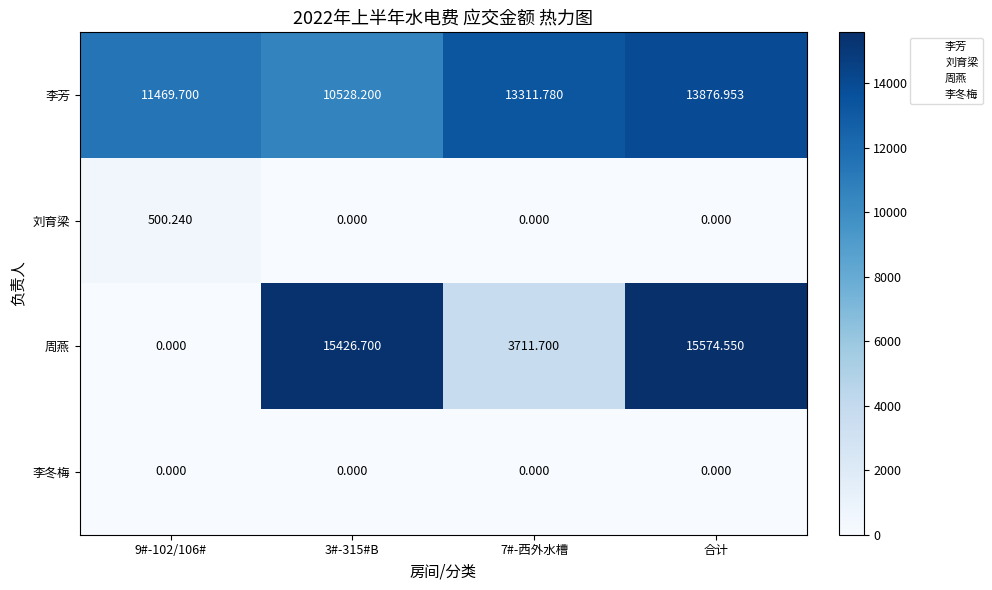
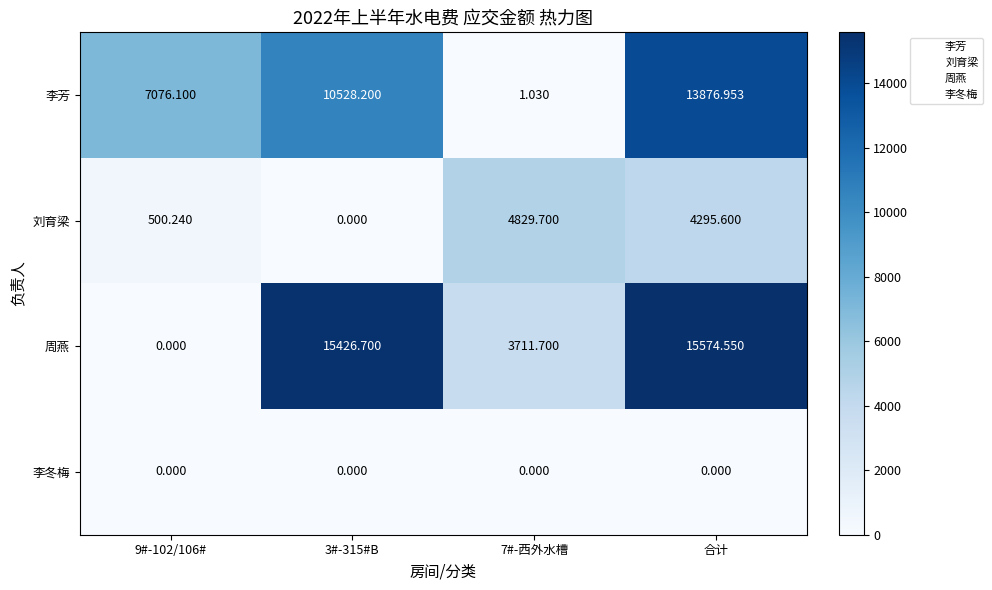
  {
    "李芳": {
-     "9#-102/106#": 11469.700,
+     "9#-102/106#": 7076.100,
      "3#-315#B": 10528.200,
-     "7#-西外水槽": 13311.780,
+     "7#-西外水槽": 1.030,
      "合计": 13876.953
    },
    "刘育梁": {
      "9#-102/106#": 500.240,
      "3#-315#B": 0.000,
-     "7#-西外水槽": 0.000,
-     "合计": 0.000
+     "7#-西外水槽": 4829.700,
+     "合计": 4295.600
    },
    "周燕": {
      "9#-102/106#": 0.000,
      "3#-315#B": 15426.700,
      "7#-西外水槽": 3711.700,
      "合计": 15574.550
    },
    "李冬梅": {
      "9#-102/106#": 0.000,
      "3#-315#B": 0.000,
      "7#-西外水槽": 0.000,
      "合计": 0.000
    }
  }
